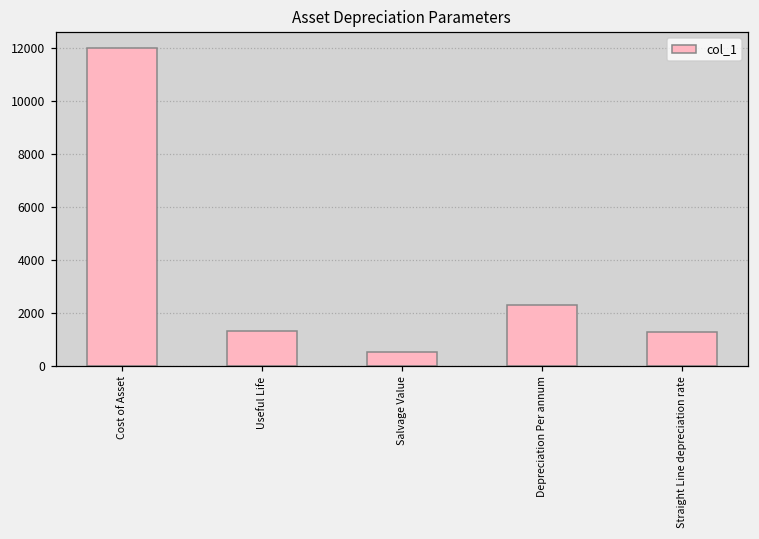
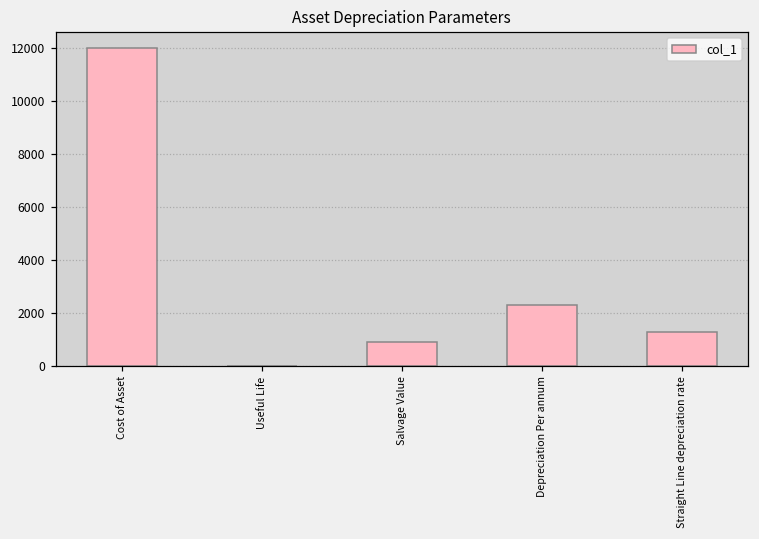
  {
    "Cost of Asset": 12000,
-   "Useful Life": 1300,
-   "Salvage Value": 500,
+   "Useful Life": 0,
+   "Salvage Value": 900,
    "Depreciation Per annum": 2300,
    "Straight Line depreciation rate": 1300
  }
